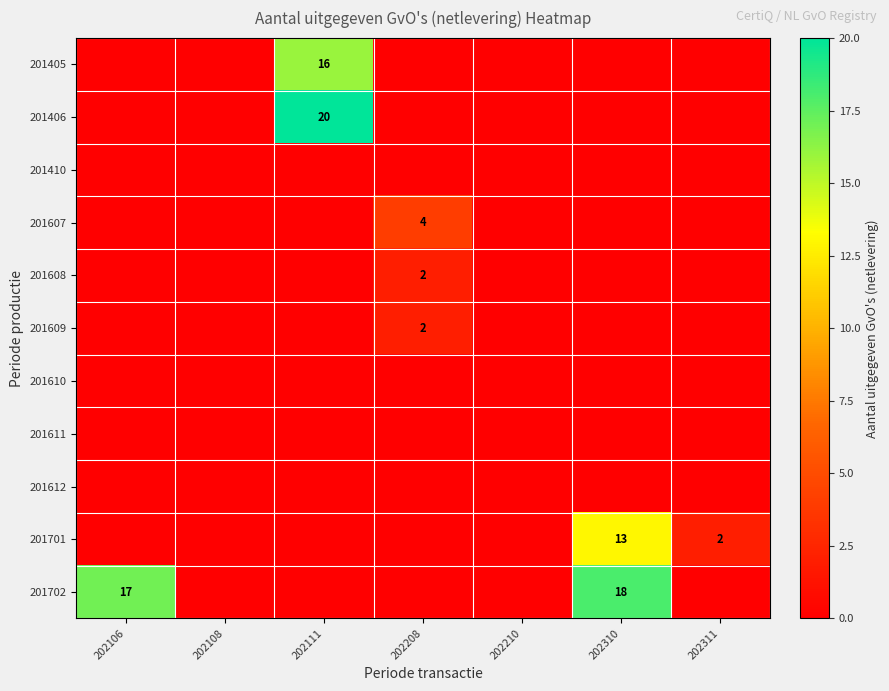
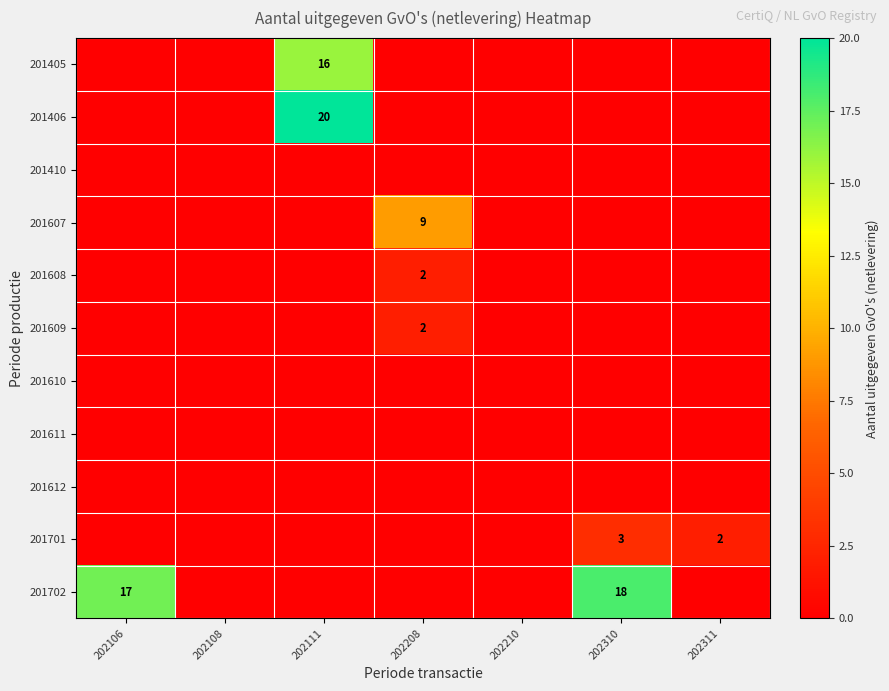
  {
    "201405": {
      "202111": 16
    },
    "201406": {
      "202111": 20
    },
    "201607": {
-     "202208": 4
+     "202208": 9
    },
    "201608": {
      "202208": 2
    },
    "201609": {
      "202208": 2
    },
    "201701": {
-     "202310": 13,
+     "202310": 3,
      "202311": 2
    },
    "201702": {
      "202106": 17,
      "202310": 18
    }
  }
